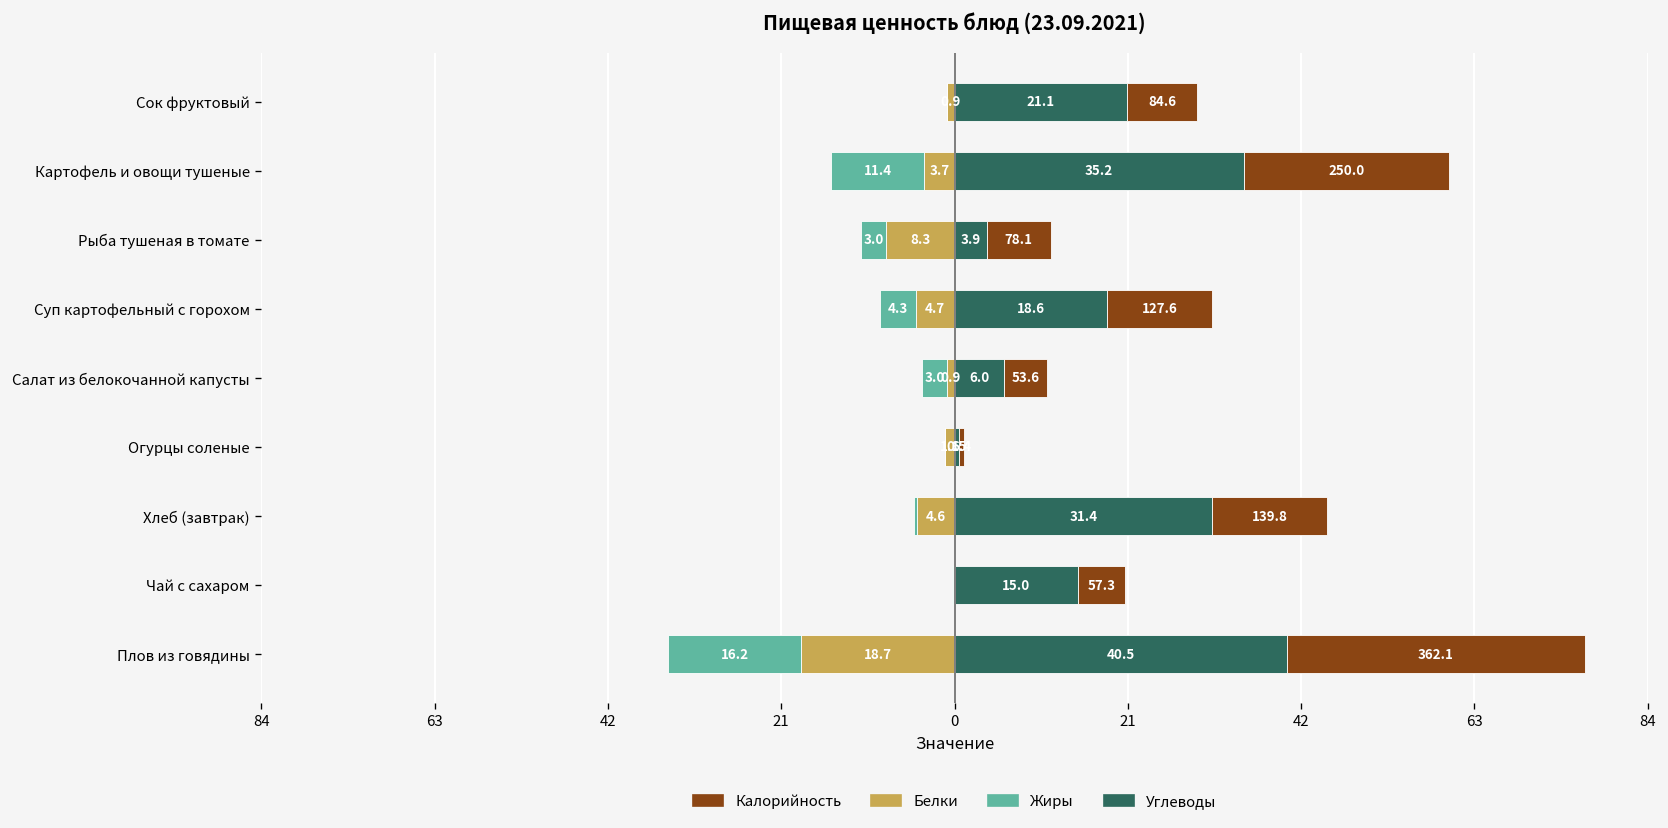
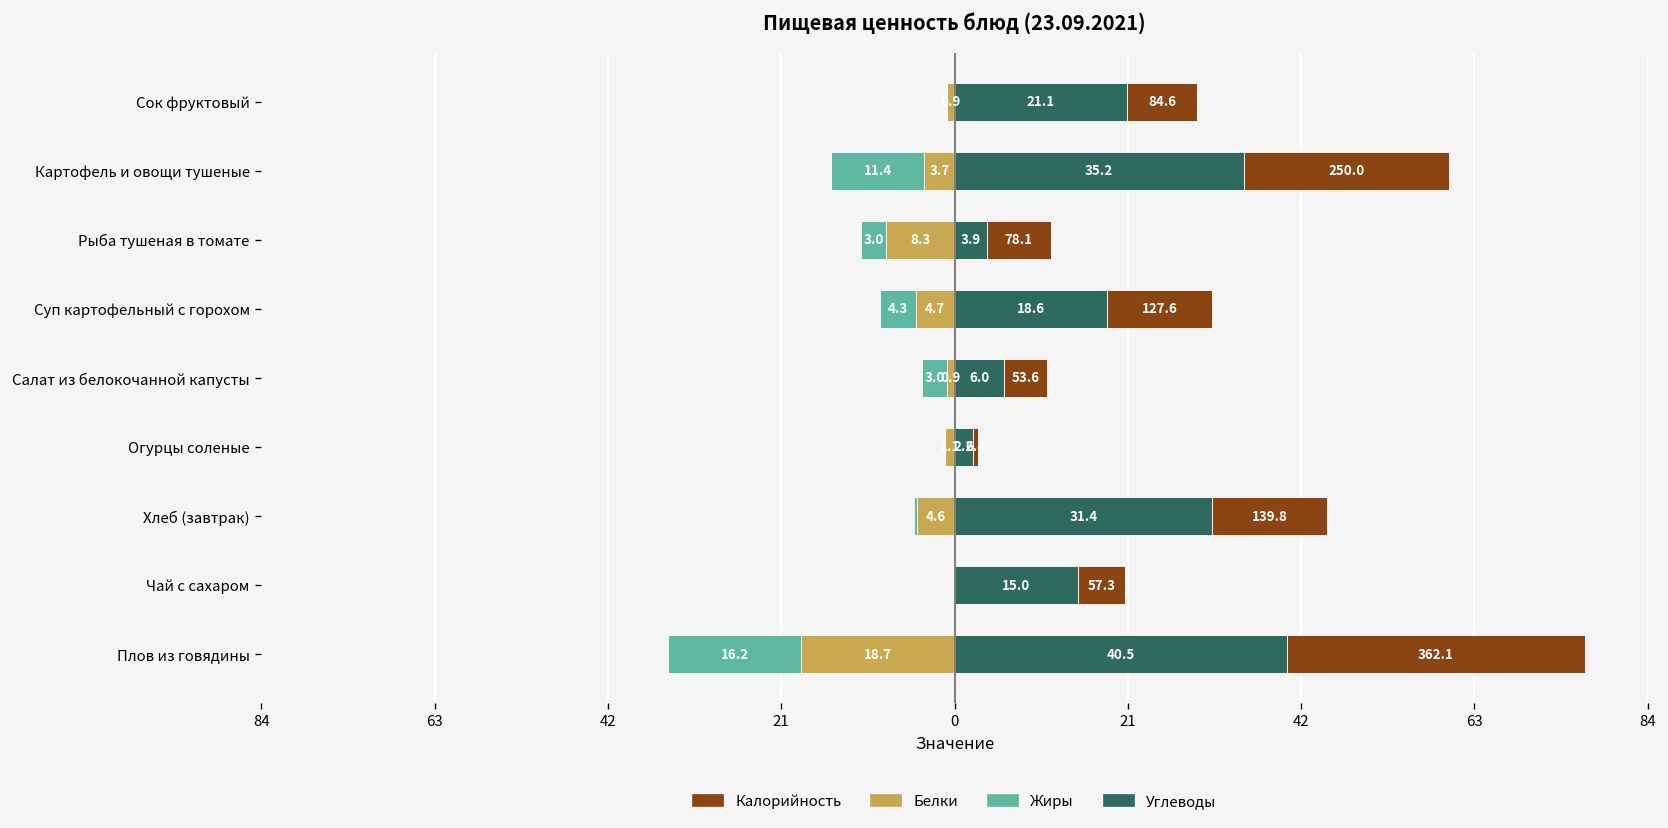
  {
    "Углеводы": {
      "Сок фруктовый": 21.1,
      "Картофель и овощи тушеные": 35.2,
      "Рыба тушеная в томате": 3.9,
      "Суп картофельный с горохом": 18.6,
      "Салат из белокочанной капусты": 6.0,
-     "Огурцы соленые": 0.5,
+     "Огурцы соленые": 2.2,
      "Хлеб (завтрак)": 31.4,
      "Чай с сахаром": 15.0,
      "Плов из говядины": 40.5
    }
  }
